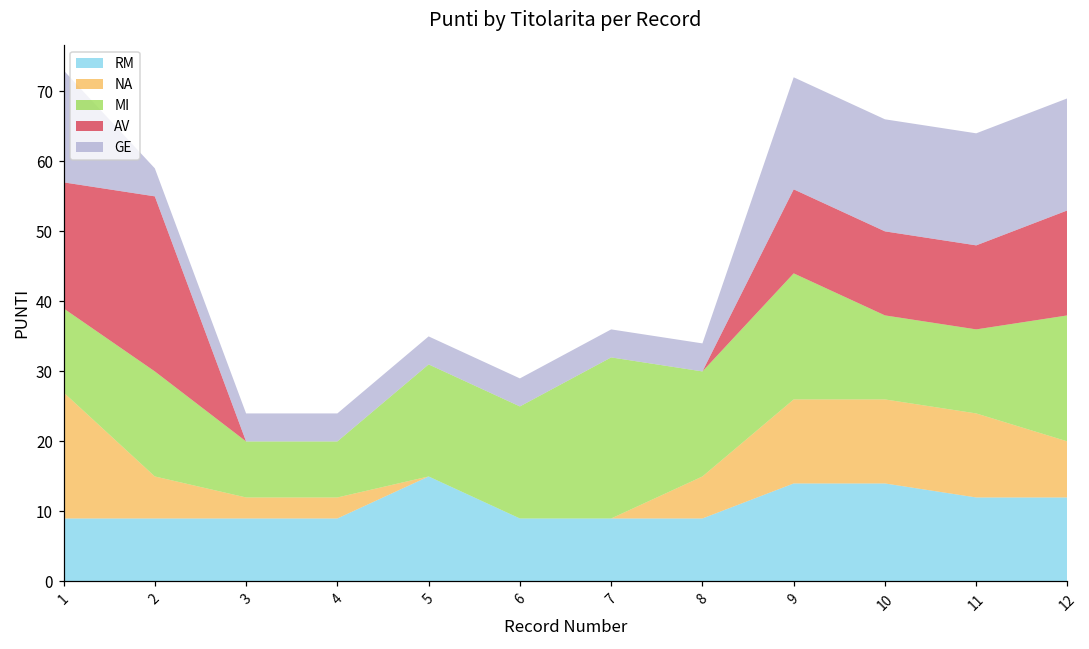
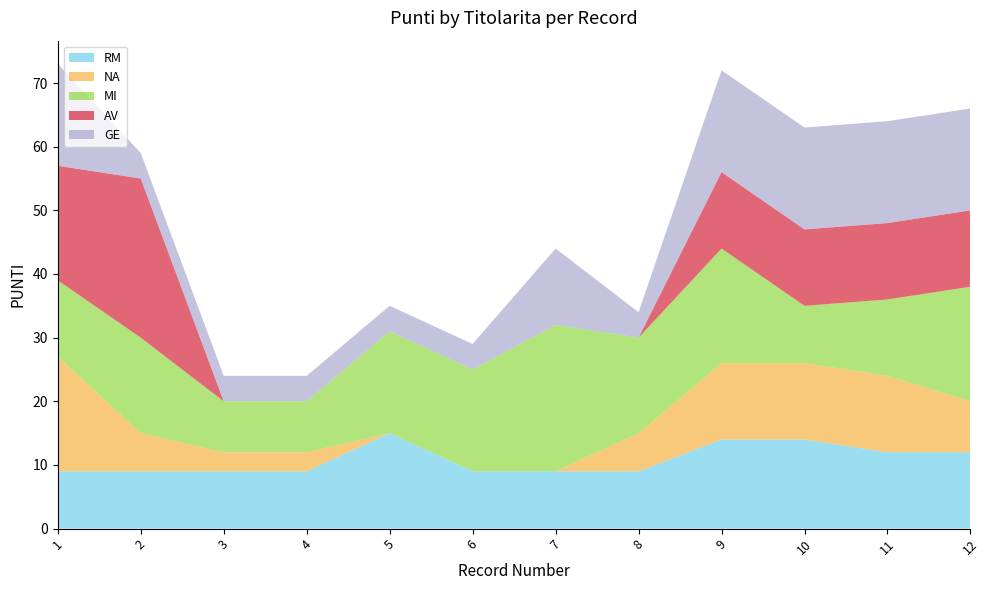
  {
    "RM": {
      "1": 9,
      "2": 9,
      "3": 9,
      "4": 9,
      "8": 9,
      "9": 14,
      "10": 14,
      "11": 12,
      "12": 12
    },
    "NA": {
      "1": 18,
      "2": 6,
      "3": 3,
      "4": 3,
      "8": 6,
      "9": 12,
      "10": 12,
      "11": 12,
      "12": 8
    },
    "MI": {
      "1": 12,
      "2": 15,
      "9": 18,
-     "10": 12,
+     "10": 9,
      "11": 12,
      "12": 18
    },
    "AV": {
      "1": 18,
      "2": 25,
      "9": 12,
      "10": 12,
      "11": 12,
-     "12": 15
+     "12": 12
    },
    "GE": {
      "1": 16,
      "2": 4,
      "3": 4,
      "4": 4,
      "5": 4,
      "6": 4,
-     "7": 4,
+     "7": 12,
      "8": 4,
      "9": 16,
      "10": 16,
      "11": 16,
      "12": 16
    }
  }
